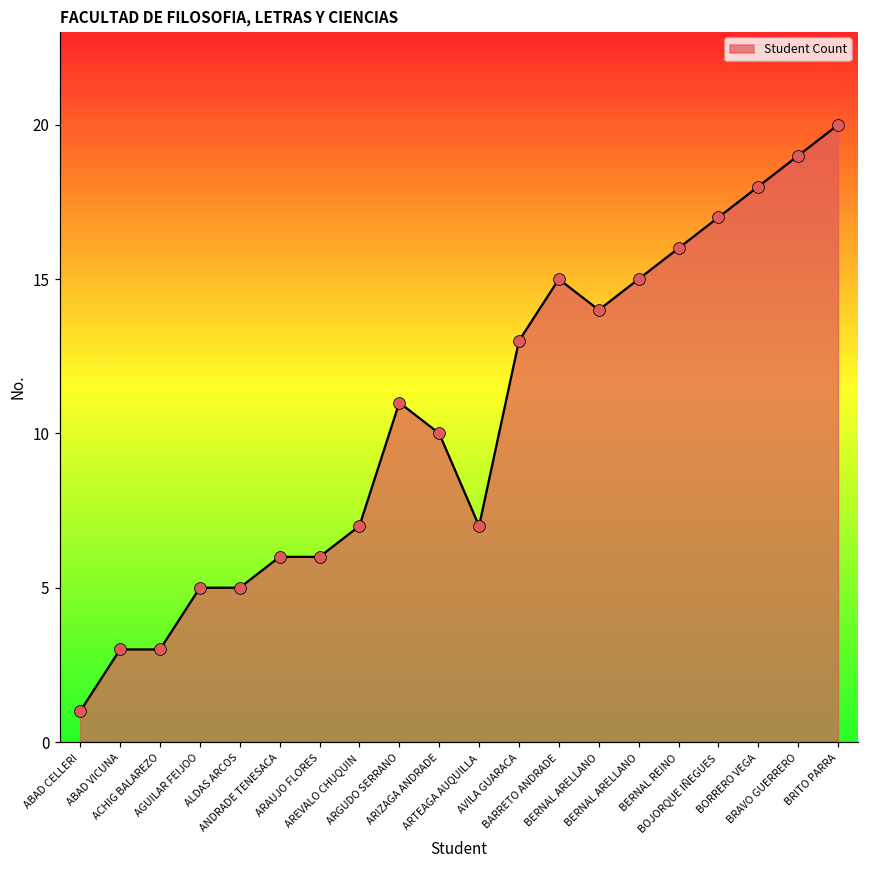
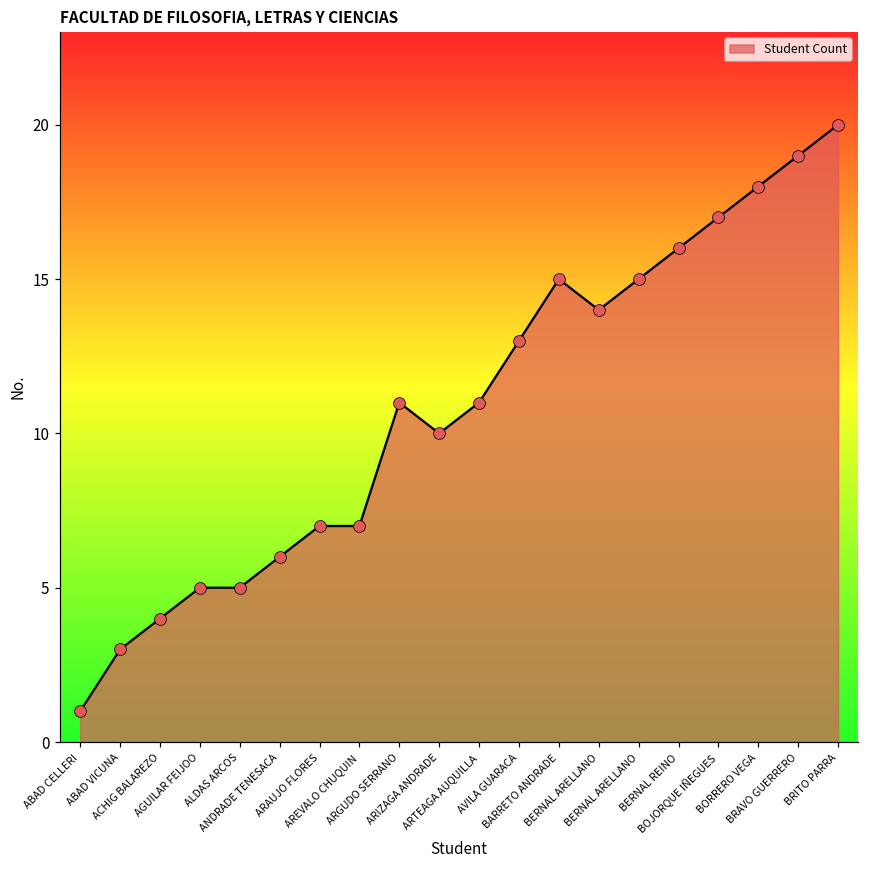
  {
    "ABAD CELLERI": 1,
    "ABAD VICUNA": 3,
-   "ACHIG BALAREZO": 3,
+   "ACHIG BALAREZO": 4,
    "AGUILAR FEIJOO": 5,
    "ALDAS ARCOS": 5,
    "ANDRADE TENESACA": 6,
-   "ARAUJO FLORES": 6,
+   "ARAUJO FLORES": 7,
    "AREVALO CHUQUIN": 7,
    "ARGUDO SERRANO": 11,
    "ARIZAGA ANDRADE": 10,
-   "ARTEAGA AUQUILLA": 7,
+   "ARTEAGA AUQUILLA": 11,
    "AVILA GUARACA": 13,
    "BARRETO ANDRADE": 15,
    "BERNAL REINO": 16,
    "BOJORQUE IÑEGUES": 17,
    "BORRERO VEGA": 18,
    "BRAVO GUERRERO": 19,
    "BRITO PARRA": 20
  }
